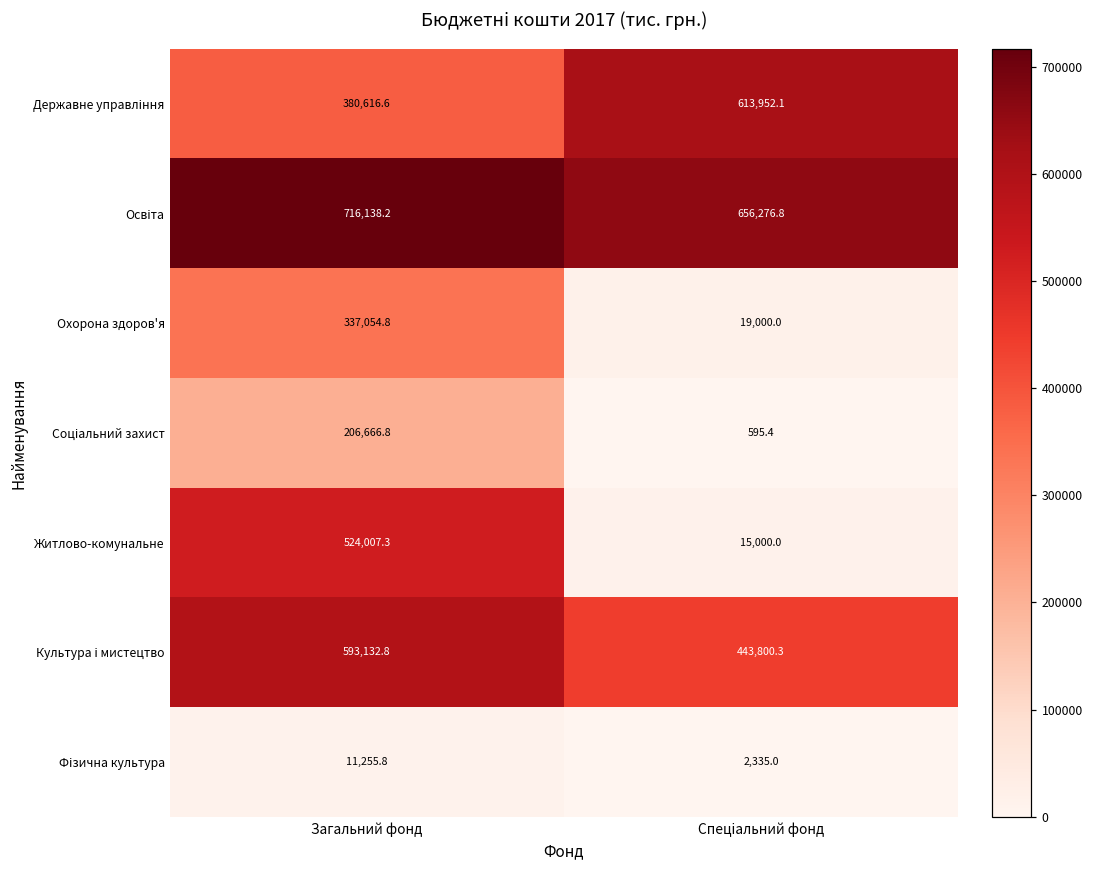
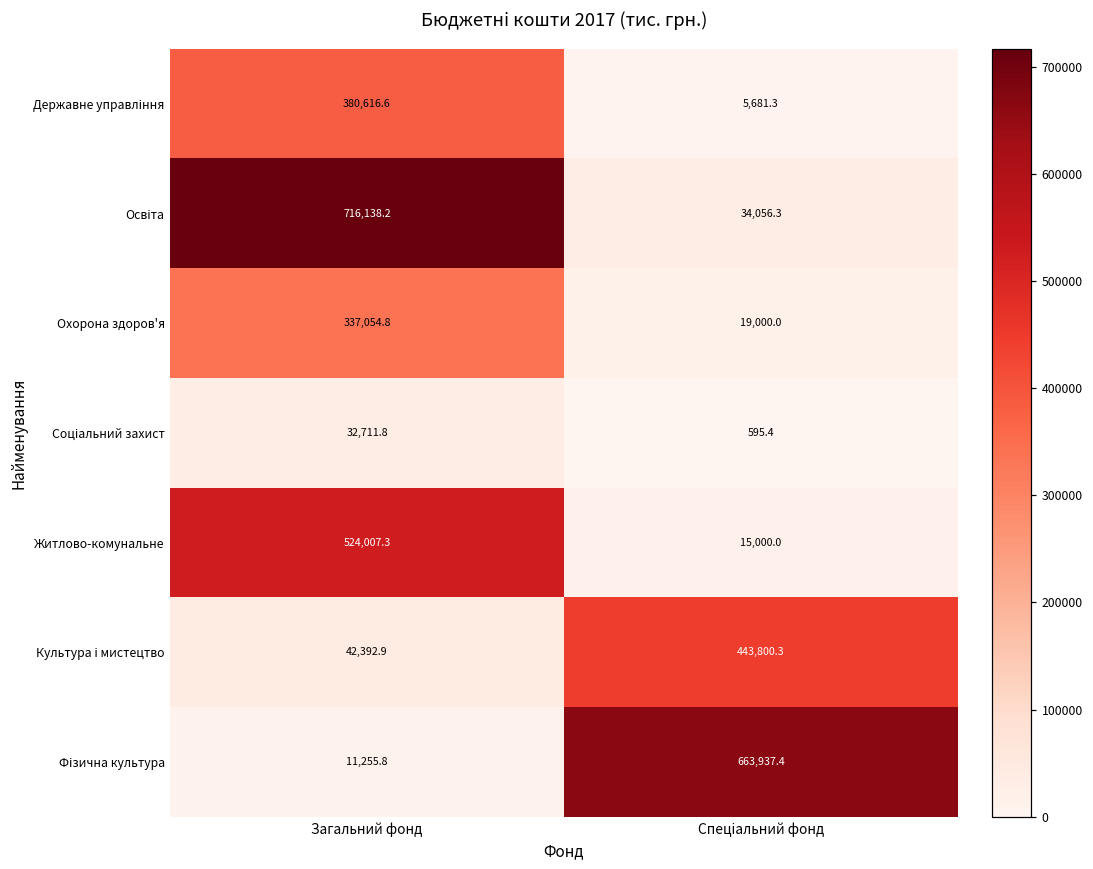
  {
    "Державне управління": {
      "Загальний фонд": "380,616.6",
-     "Спеціальний фонд": "613,952.1"
+     "Спеціальний фонд": "5,681.3"
    },
    "Освіта": {
      "Загальний фонд": "716,138.2",
-     "Спеціальний фонд": "656,276.8"
+     "Спеціальний фонд": "34,056.3"
    },
    "Охорона здоров'я": {
      "Загальний фонд": "337,054.8",
      "Спеціальний фонд": "19,000.0"
    },
    "Соціальний захист": {
-     "Загальний фонд": "206,666.8",
+     "Загальний фонд": "32,711.8",
      "Спеціальний фонд": "595.4"
    },
    "Житлово-комунальне": {
      "Загальний фонд": "524,007.3",
      "Спеціальний фонд": "15,000.0"
    },
    "Культура і мистецтво": {
-     "Загальний фонд": "593,132.8",
+     "Загальний фонд": "42,392.9",
      "Спеціальний фонд": "443,800.3"
    },
    "Фізична культура": {
      "Загальний фонд": "11,255.8",
-     "Спеціальний фонд": "2,335.0"
+     "Спеціальний фонд": "663,937.4"
    }
  }
